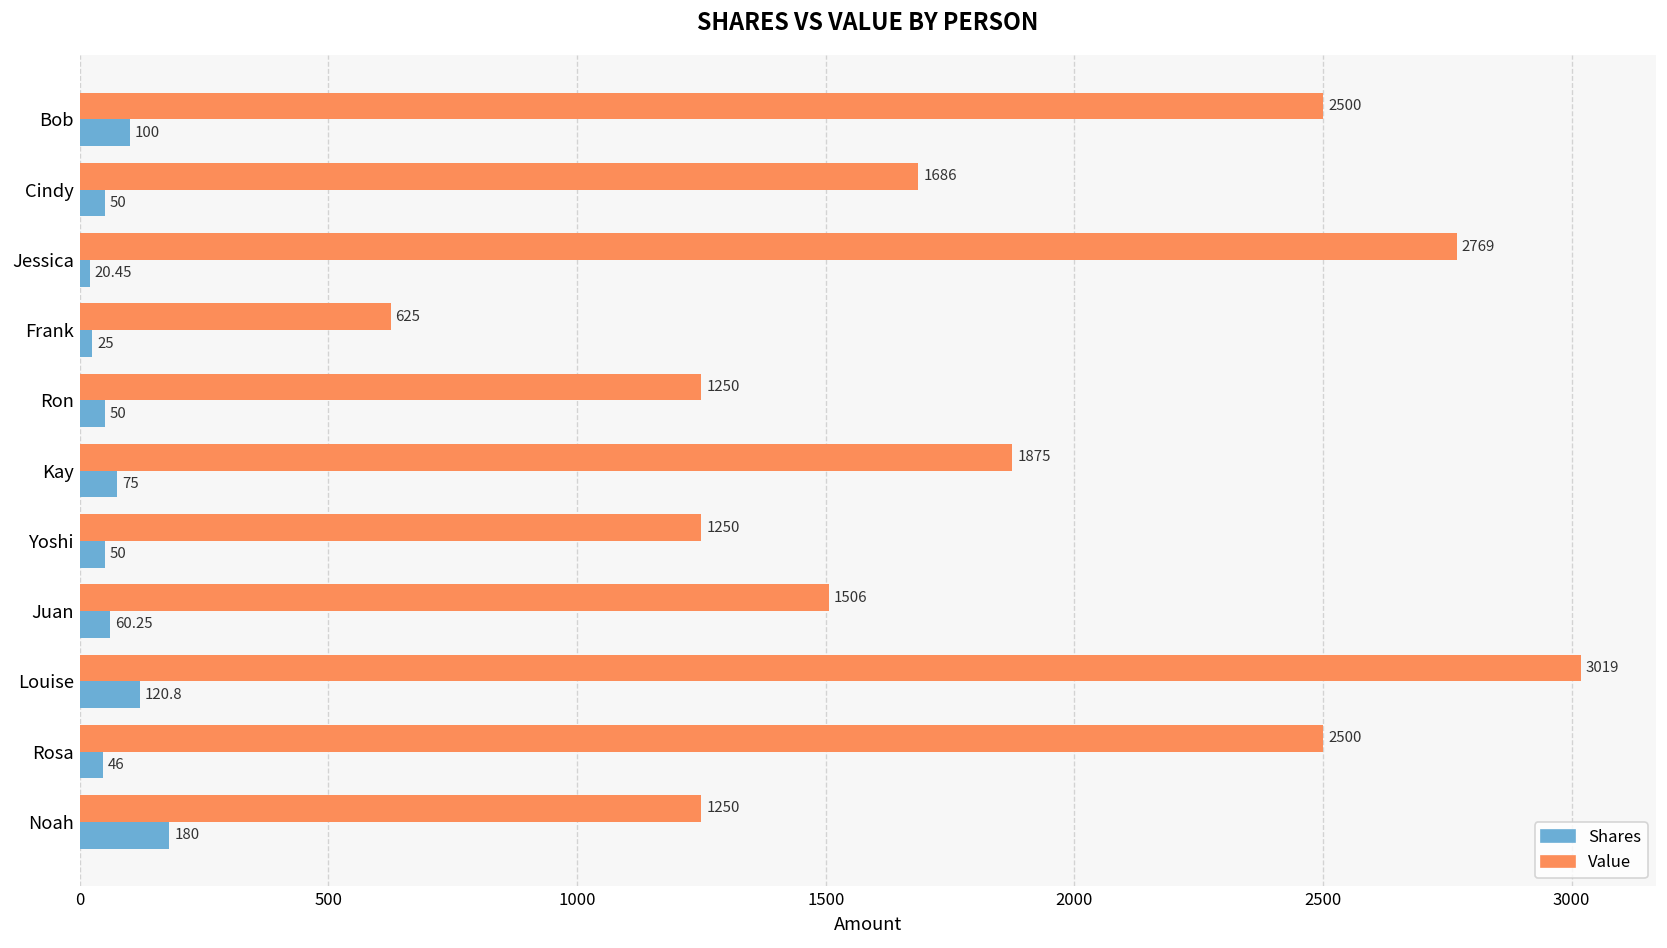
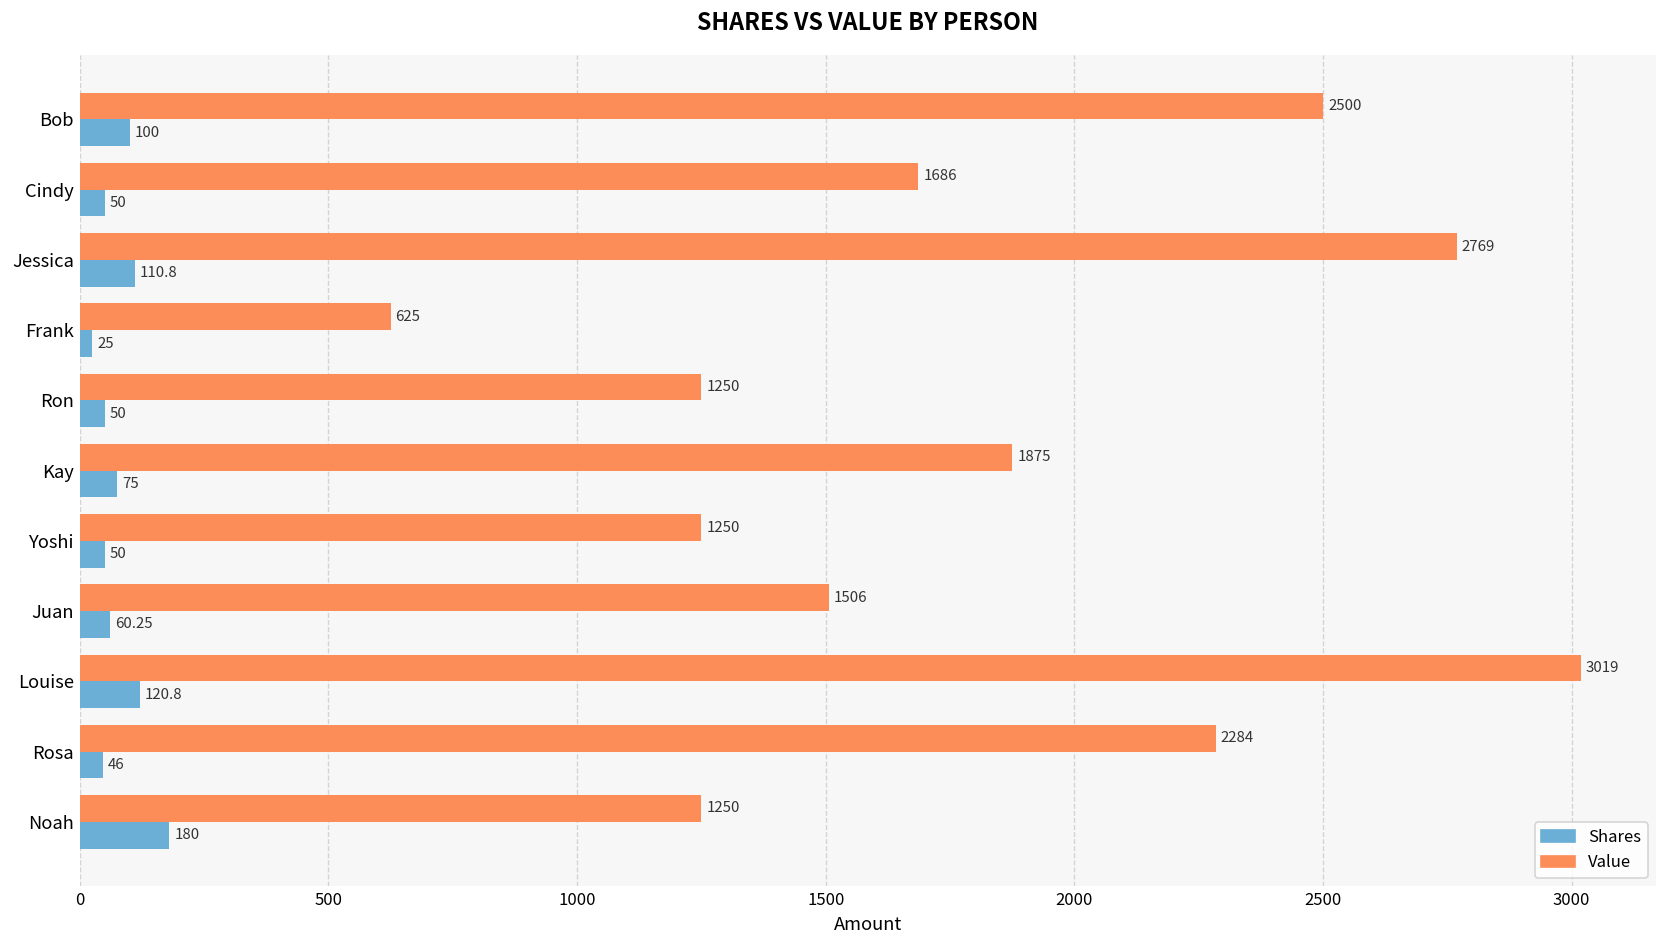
  {
    "Shares": {
      "Bob": 100,
      "Cindy": 50,
-     "Jessica": 20.45,
+     "Jessica": 110.8,
      "Frank": 25,
      "Ron": 50,
      "Kay": 75,
      "Yoshi": 50,
      "Juan": 60.25,
      "Louise": 120.8,
      "Rosa": 46,
      "Noah": 180
    },
    "Value": {
      "Bob": 2500,
      "Cindy": 1686,
      "Jessica": 2769,
      "Frank": 625,
      "Ron": 1250,
      "Kay": 1875,
      "Yoshi": 1250,
      "Juan": 1506,
      "Louise": 3019,
-     "Rosa": 2500,
+     "Rosa": 2284,
      "Noah": 1250
    }
  }
